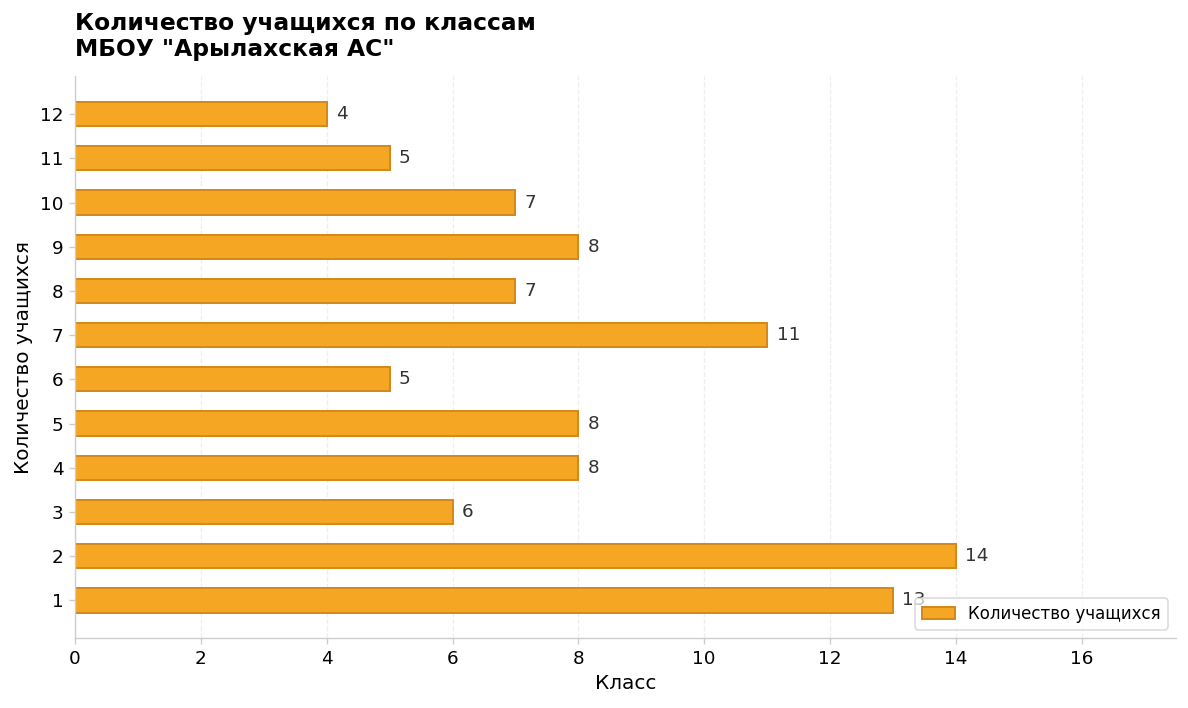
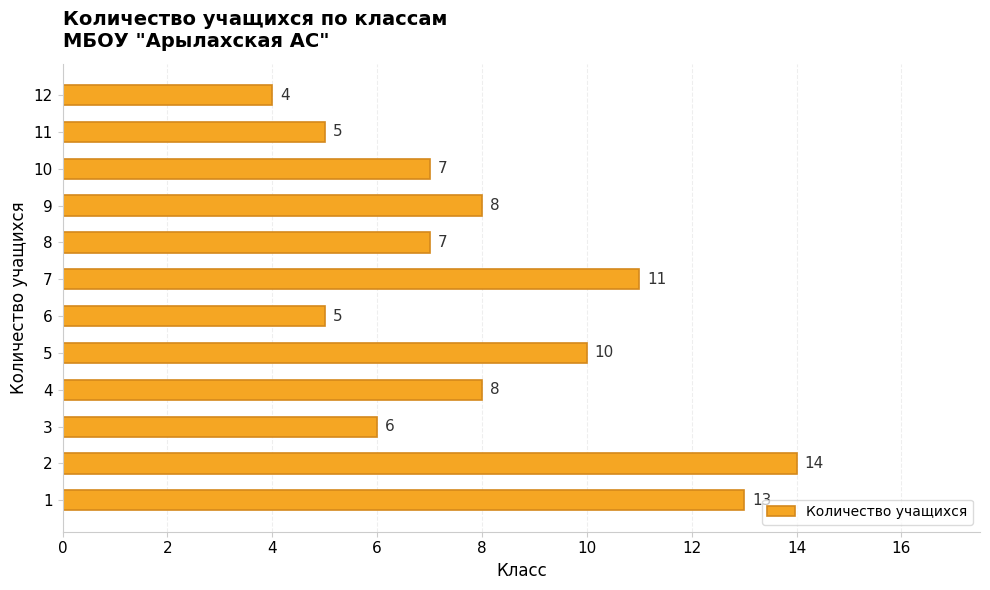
  {
    "12": 4,
    "11": 5,
    "10": 7,
    "9": 8,
    "8": 7,
    "7": 11,
    "6": 5,
-   "5": 8,
+   "5": 10,
    "4": 8,
    "3": 6,
    "2": 14
  }
